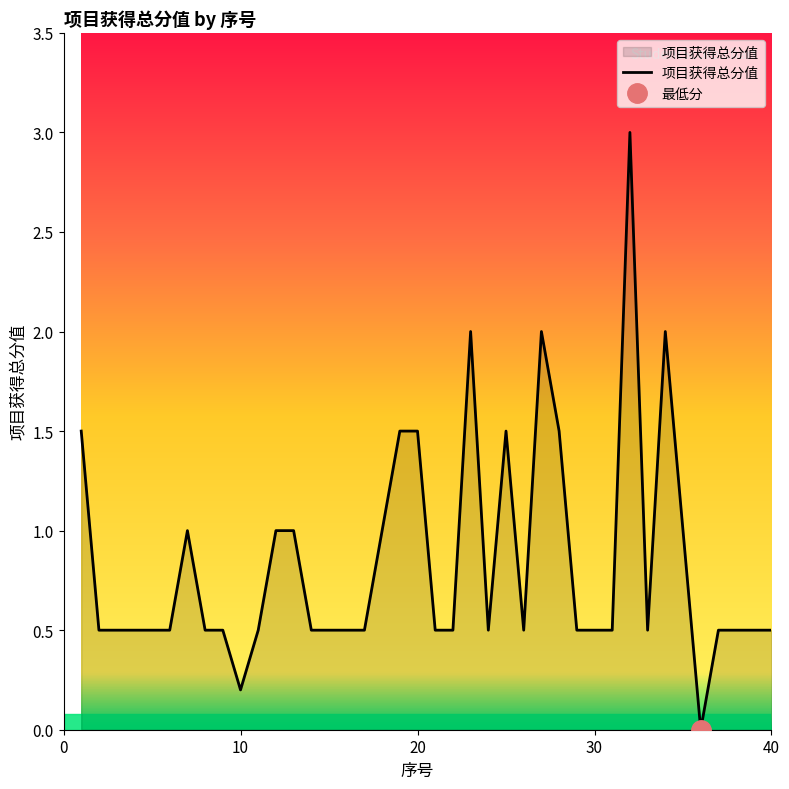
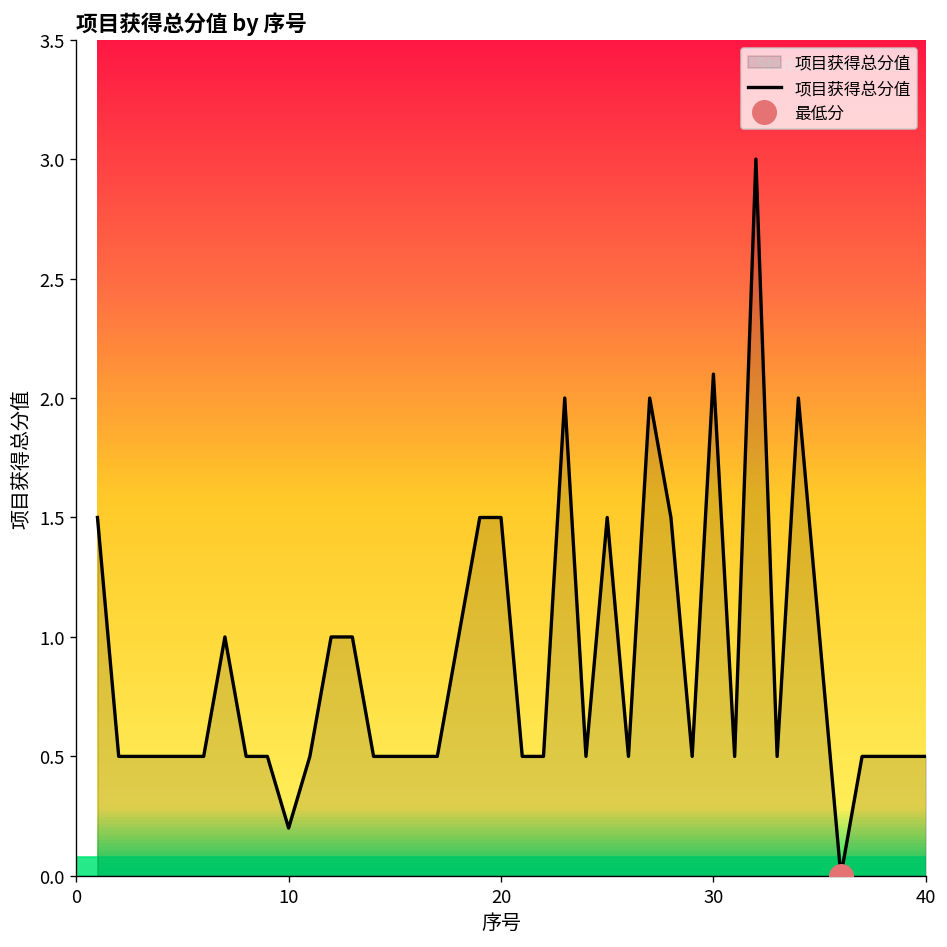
  {
    "项目获得总分值": {
      "10": 0.2,
      "20": 1.5,
-     "30": 0.5,
+     "30": 2.1,
      "40": 0.5
    }
  }
